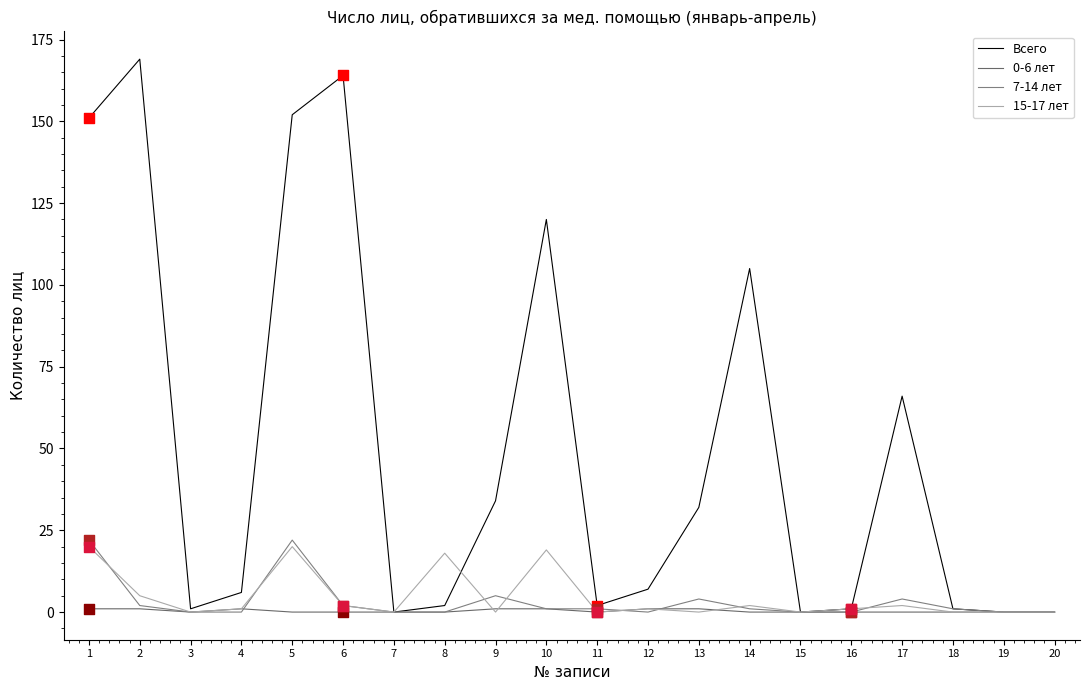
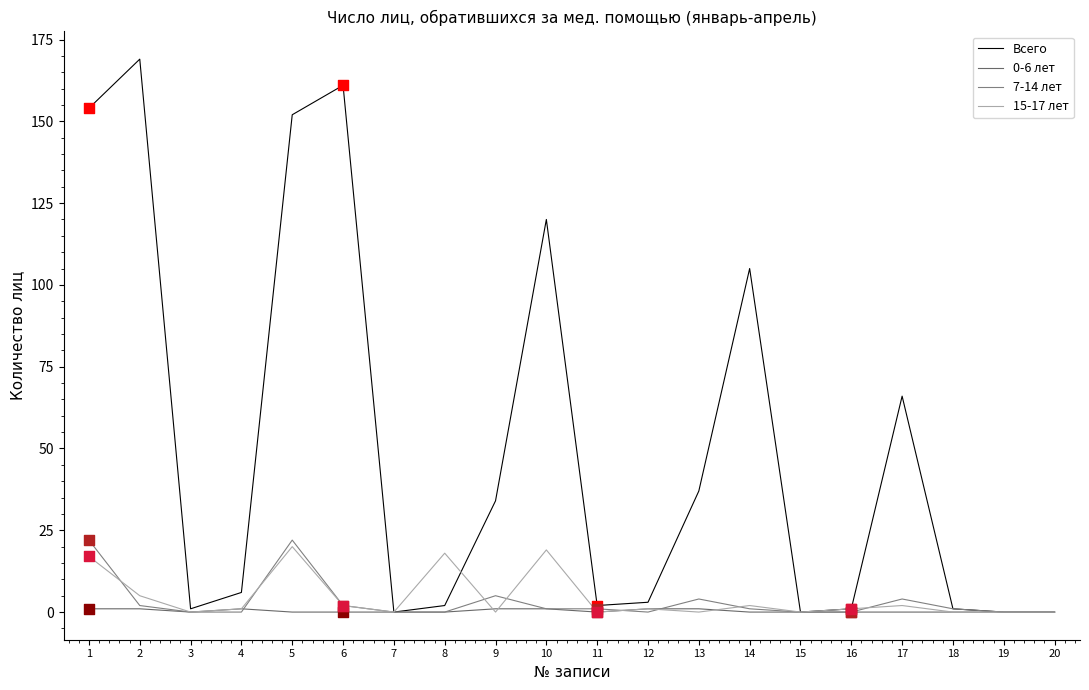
  {
    "Всего": {
-     "1": 151,
+     "1": 154,
      "2": 169,
      "3": 1,
      "4": 6,
      "5": 152,
-     "6": 164,
+     "6": 161,
      "8": 2,
      "9": 34,
      "10": 120,
-     "12": 7,
-     "13": 32,
+     "12": 3,
+     "13": 37,
      "14": 105,
      "17": 66
    },
    "15-17 лет": {
-     "1": 20,
+     "1": 17,
      "2": 5,
      "5": 20,
      "8": 18,
      "9": 0,
      "10": 19,
      "13": 0,
      "14": 2,
      "17": 2
    }
  }
